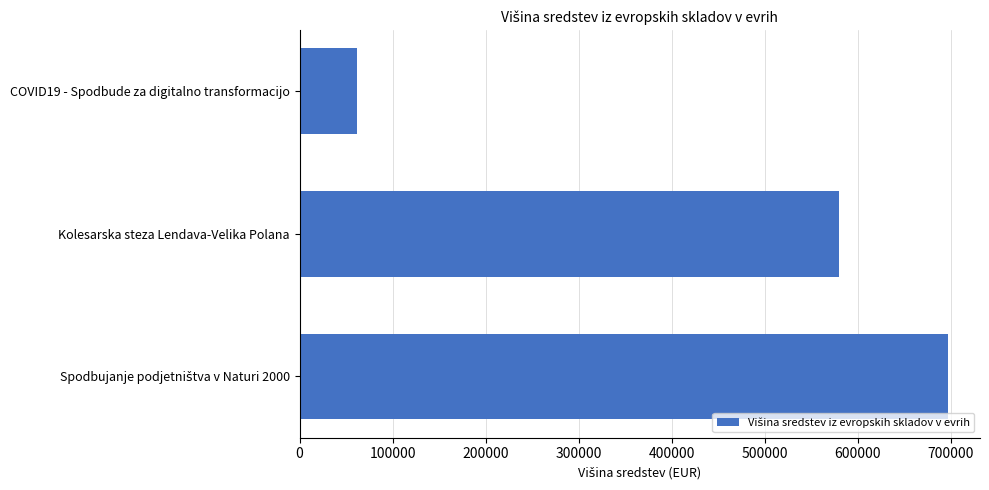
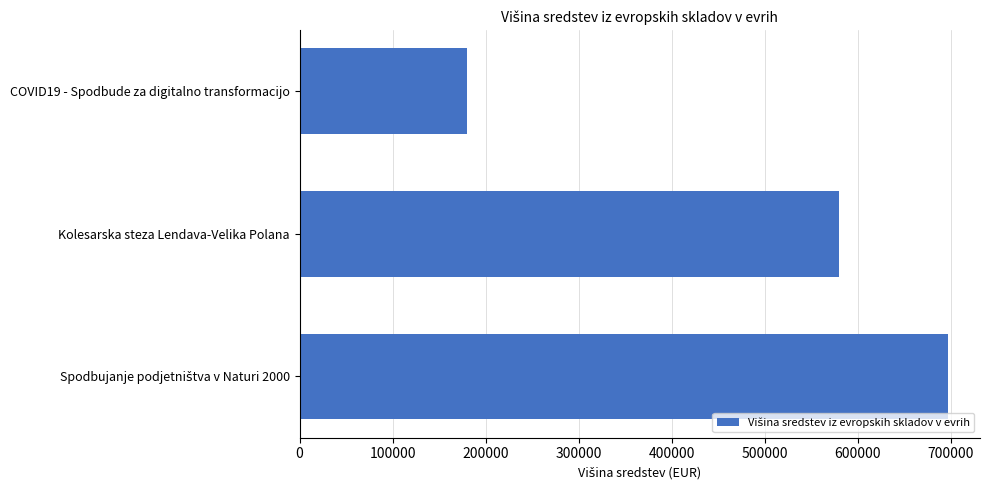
  {
-   "COVID19 - Spodbude za digitalno transformacijo": 60000,
+   "COVID19 - Spodbude za digitalno transformacijo": 180000,
    "Kolesarska steza Lendava-Velika Polana": 580000,
    "Spodbujanje podjetništva v Naturi 2000": 700000
  }
